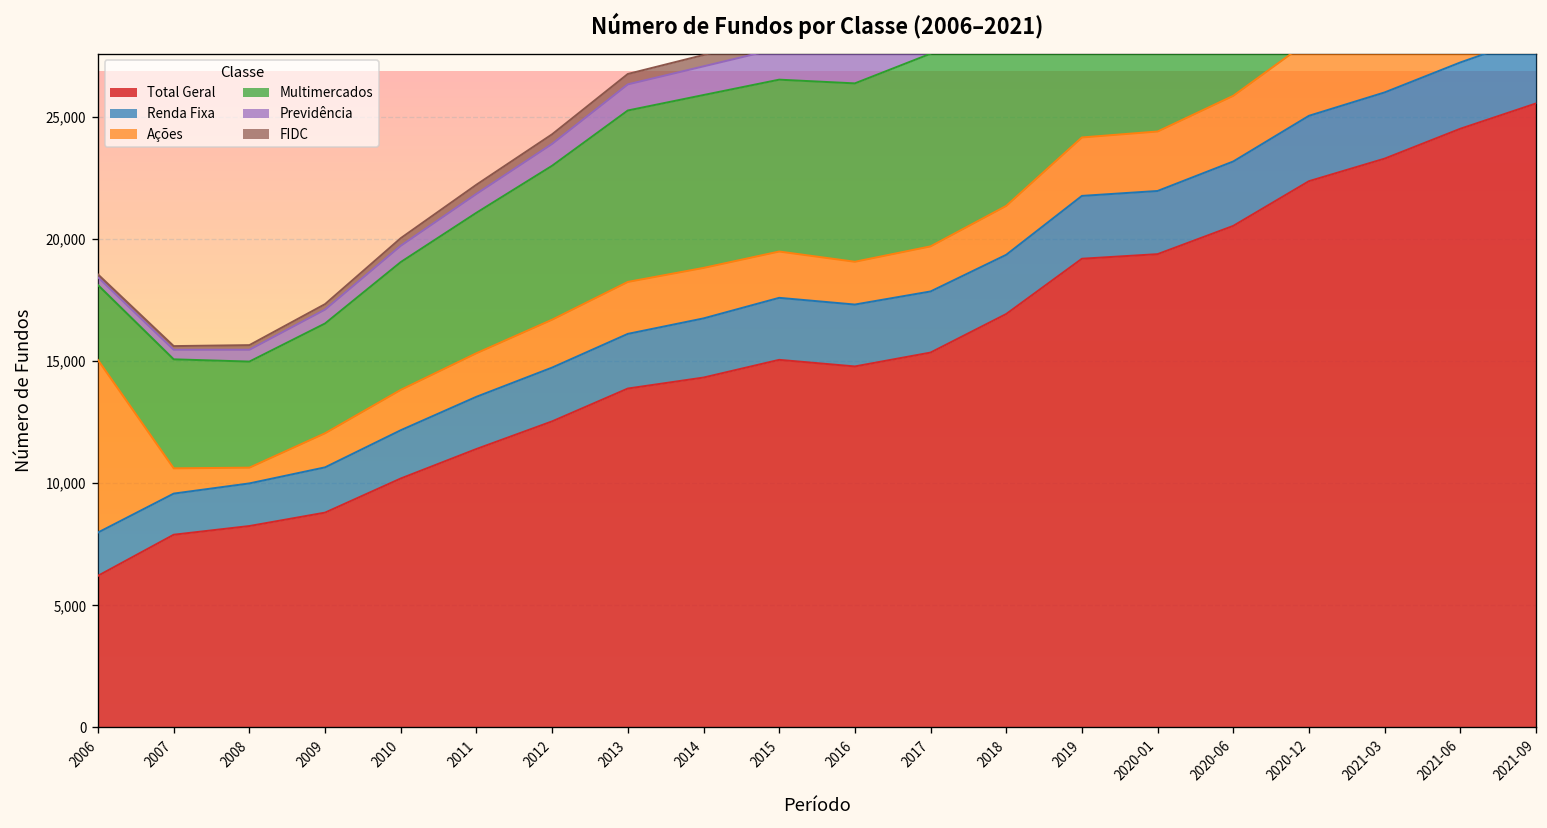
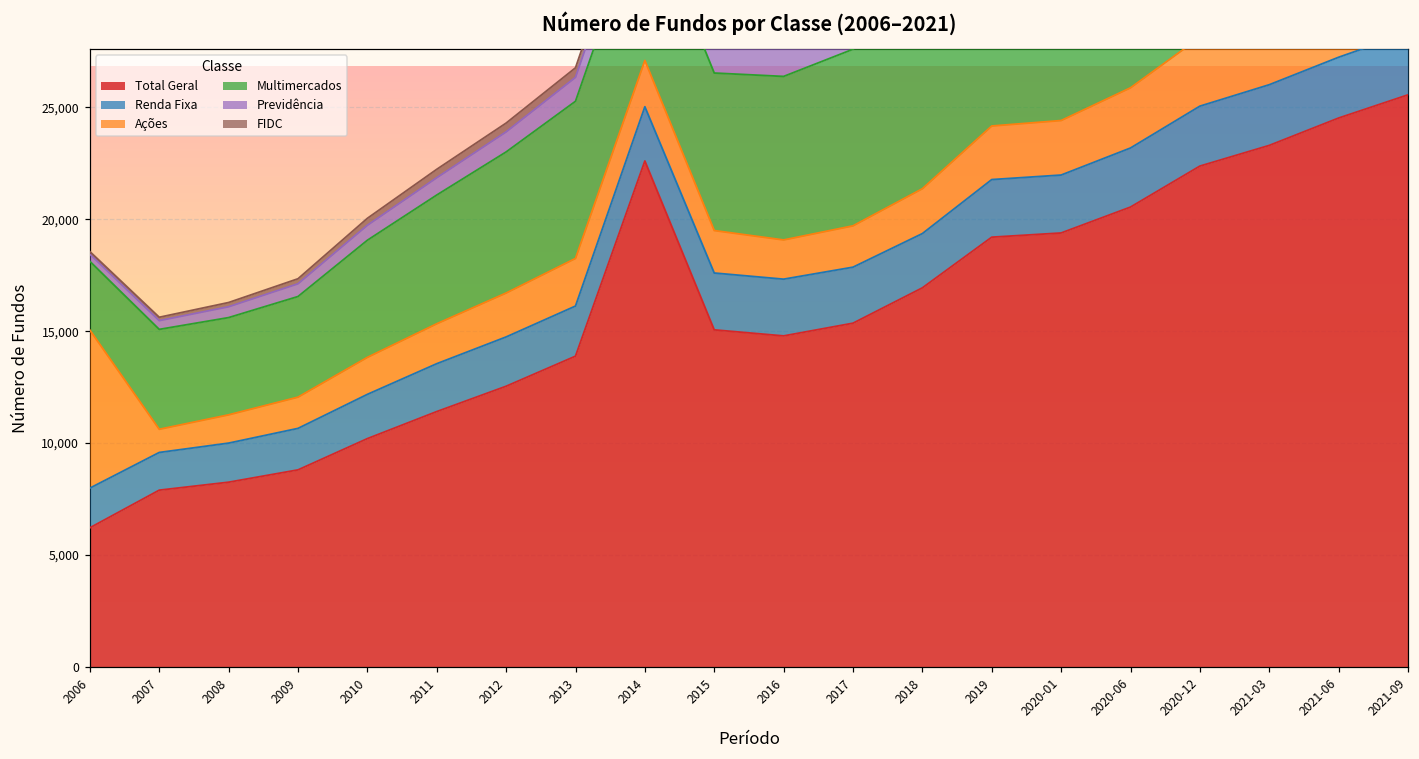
  {
    "Total Geral": {
      "2006": "6,200",
      "2007": "7,900",
      "2008": "8,200",
      "2009": "8,800",
      "2010": "10,200",
      "2011": "11,400",
      "2012": "12,500",
      "2013": "13,900",
-     "2014": "14,300",
+     "2014": "22,600",
      "2015": "15,100",
      "2016": "14,800",
      "2017": "15,400",
      "2018": "16,900",
      "2019": "19,200",
      "2020-01": "19,400",
      "2020-06": "20,500",
      "2020-12": "22,400",
      "2021-03": "23,300",
      "2021-06": "24,500",
      "2021-09": "25,600"
    },
    "Renda Fixa": {
      "2006": "1,800",
      "2007": "1,700",
      "2008": "1,700",
      "2009": "1,900",
      "2010": "2,000",
      "2011": "2,100",
      "2012": "2,200",
      "2013": "2,200",
      "2014": "2,400",
      "2015": "2,500",
      "2016": "2,500",
      "2017": "2,500",
      "2018": "2,400",
      "2019": "2,600",
      "2020-01": "2,600",
      "2020-06": "2,600",
      "2020-12": "2,700",
      "2021-03": "2,700",
      "2021-06": "2,700"
    },
    "Ações": {
      "2006": "7,100",
      "2007": "1,000",
-     "2008": "600",
+     "2008": "1,300",
      "2009": "1,400",
      "2010": "1,700",
      "2011": "1,800",
      "2012": "2,000",
      "2013": "2,100",
      "2014": "2,100",
      "2015": "1,900",
      "2016": "1,800",
      "2017": "1,800",
      "2018": "2,000",
      "2019": "2,400",
      "2020-01": "2,400",
      "2020-06": "2,700"
    },
    "Multimercados": {
      "2006": "3,100",
      "2007": "4,500",
      "2008": "4,300",
      "2009": "4,500",
      "2010": "5,200",
      "2011": "5,800",
      "2012": "6,300",
      "2013": "7,000",
      "2015": "7,000",
      "2016": "7,300",
      "2017": "7,900"
    },
    "Previdência": {
      "2007": "400",
      "2008": "500",
      "2009": "600",
      "2010": "700",
      "2011": "800",
      "2012": "900",
      "2013": "1,100"
    },
    "FIDC": {
      "2007": "200",
      "2008": "200",
      "2009": "200",
      "2010": "300",
      "2011": "400",
      "2012": "400",
      "2013": "400"
    }
  }
